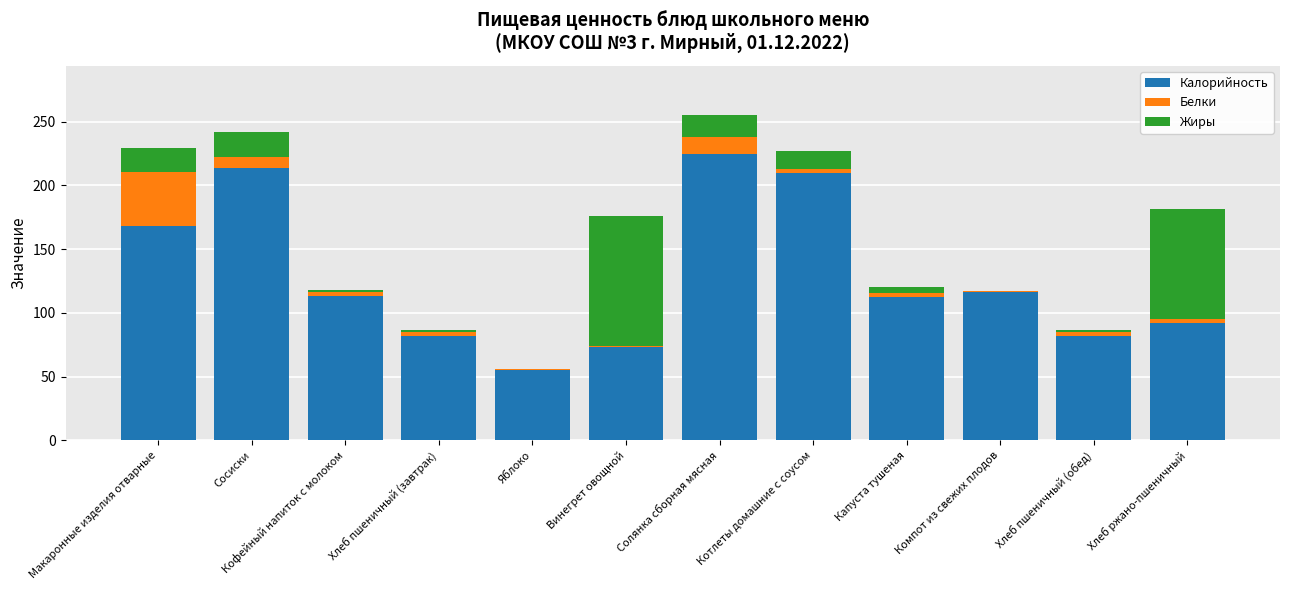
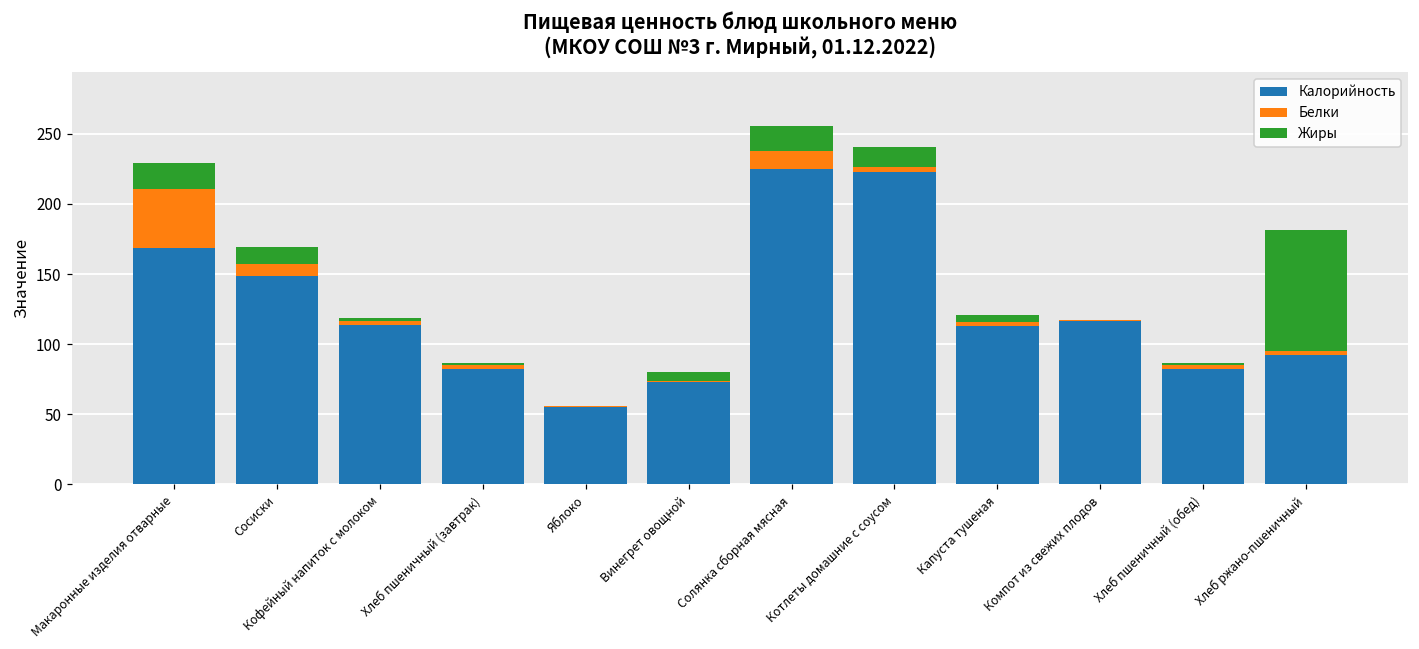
  {
    "Калорийность": {
      "Макаронные изделия отварные": 168,
-     "Сосиски": 214,
+     "Сосиски": 148,
      "Кофейный напиток с молоком": 113,
      "Хлеб пшеничный (завтрак)": 82,
      "Яблоко": 55,
      "Винегрет овощной": 73,
      "Солянка сборная мясная": 225,
-     "Котлеты домашние с соусом": 210,
+     "Котлеты домашние с соусом": 223,
      "Капуста тушеная": 113,
      "Компот из свежих плодов": 117,
      "Хлеб пшеничный (обед)": 82,
      "Хлеб ржано-пшеничный": 92
    },
    "Белки": {
      "Макаронные изделия отварные": 42,
      "Сосиски": 9,
      "Кофейный напиток с молоком": 3,
      "Хлеб пшеничный (завтрак)": 3,
      "Солянка сборная мясная": 13,
      "Котлеты домашние с соусом": 3,
      "Капуста тушеная": 3,
      "Хлеб пшеничный (обед)": 3,
      "Хлеб ржано-пшеничный": 3
    },
    "Жиры": {
      "Макаронные изделия отварные": 19,
-     "Сосиски": 20,
+     "Сосиски": 12,
      "Кофейный напиток с молоком": 2,
-     "Винегрет овощной": 102,
+     "Винегрет овощной": 6,
      "Солянка сборная мясная": 18,
      "Котлеты домашние с соусом": 15,
      "Капуста тушеная": 5,
      "Хлеб ржано-пшеничный": 87
    }
  }
